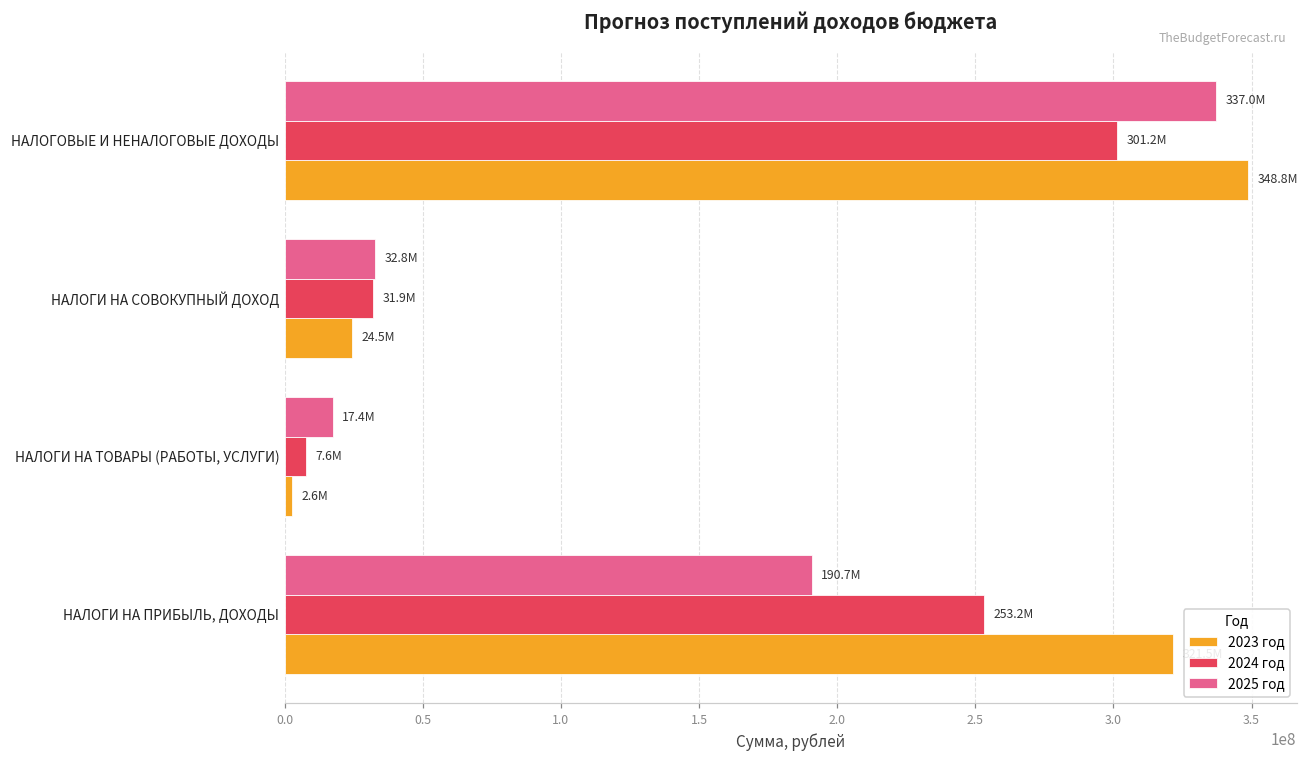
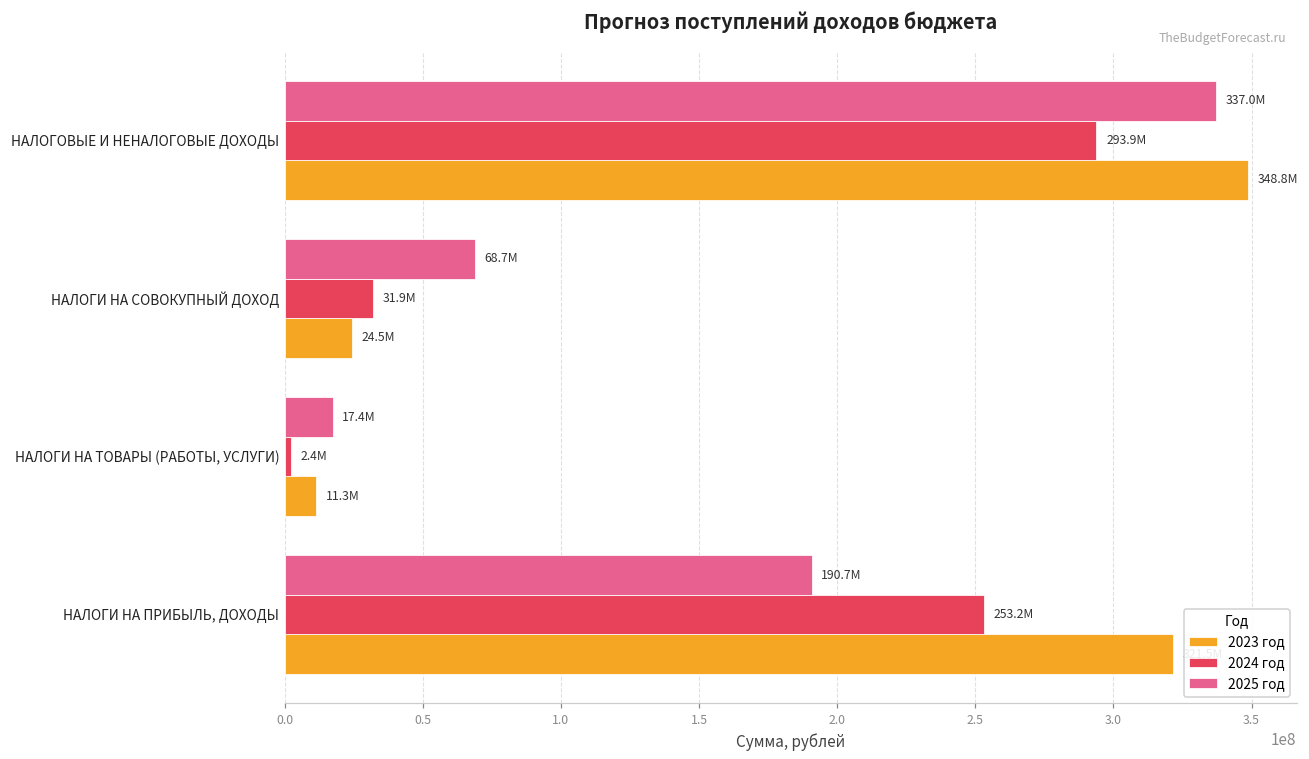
  {
    "2023 год": {
      "НАЛОГОВЫЕ И НЕНАЛОГОВЫЕ ДОХОДЫ": "348.8M",
      "НАЛОГИ НА СОВОКУПНЫЙ ДОХОД": "24.5M",
-     "НАЛОГИ НА ТОВАРЫ (РАБОТЫ, УСЛУГИ)": "2.6M"
+     "НАЛОГИ НА ТОВАРЫ (РАБОТЫ, УСЛУГИ)": "11.3M"
    },
    "2024 год": {
-     "НАЛОГОВЫЕ И НЕНАЛОГОВЫЕ ДОХОДЫ": "301.2M",
+     "НАЛОГОВЫЕ И НЕНАЛОГОВЫЕ ДОХОДЫ": "293.9M",
      "НАЛОГИ НА СОВОКУПНЫЙ ДОХОД": "31.9M",
-     "НАЛОГИ НА ТОВАРЫ (РАБОТЫ, УСЛУГИ)": "7.6M",
+     "НАЛОГИ НА ТОВАРЫ (РАБОТЫ, УСЛУГИ)": "2.4M",
      "НАЛОГИ НА ПРИБЫЛЬ, ДОХОДЫ": "253.2M"
    },
    "2025 год": {
      "НАЛОГОВЫЕ И НЕНАЛОГОВЫЕ ДОХОДЫ": "337.0M",
-     "НАЛОГИ НА СОВОКУПНЫЙ ДОХОД": "32.8M",
+     "НАЛОГИ НА СОВОКУПНЫЙ ДОХОД": "68.7M",
      "НАЛОГИ НА ТОВАРЫ (РАБОТЫ, УСЛУГИ)": "17.4M",
      "НАЛОГИ НА ПРИБЫЛЬ, ДОХОДЫ": "190.7M"
    }
  }
